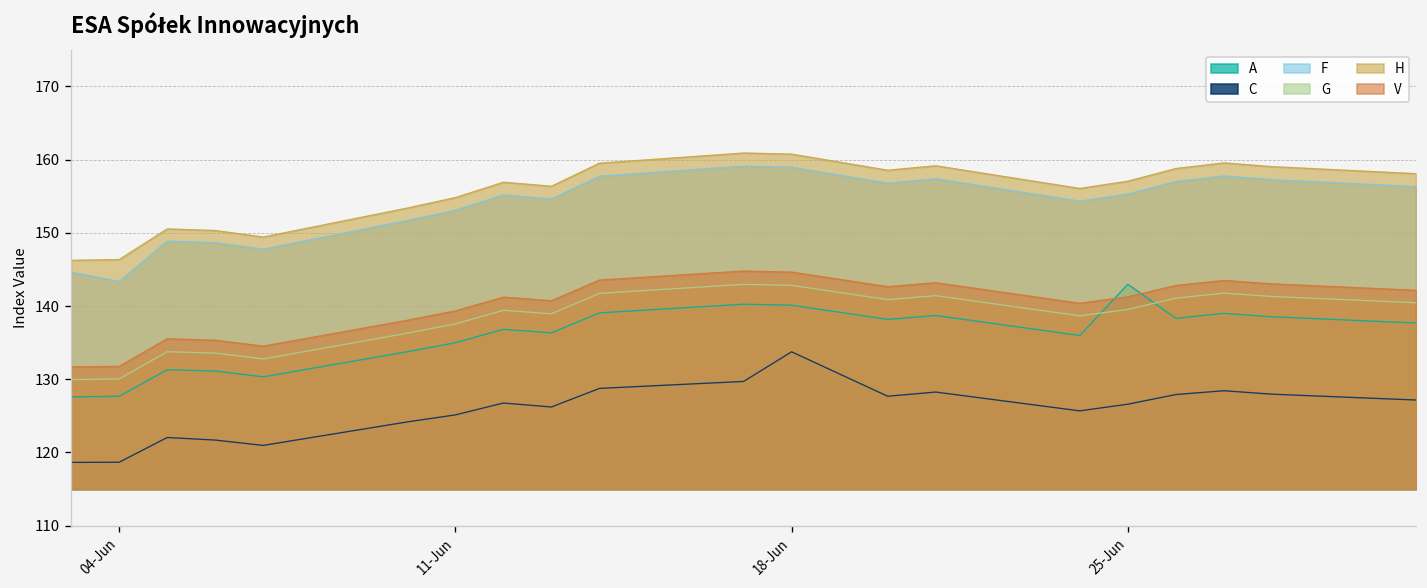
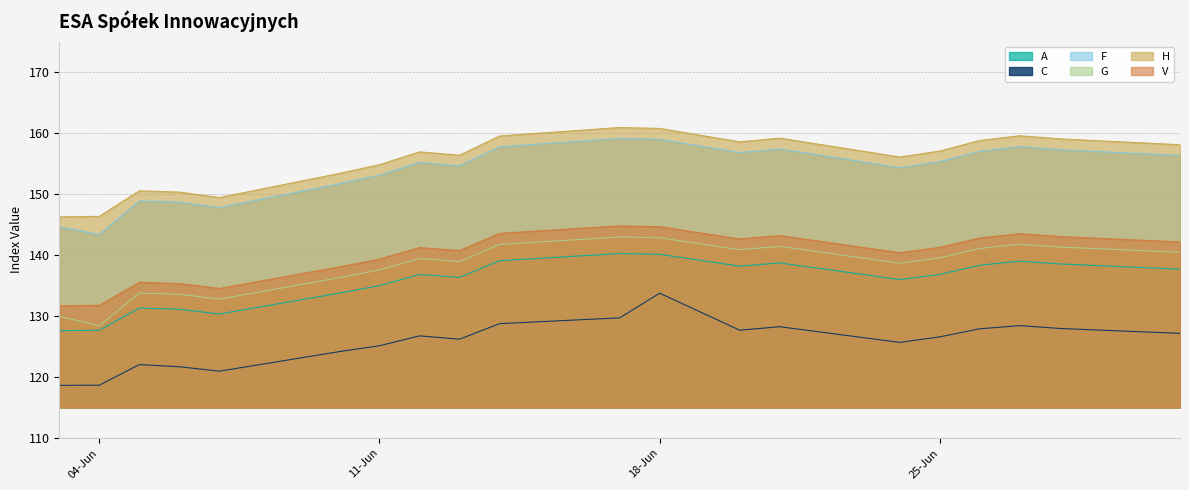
  {
    "A": {
      "04-Jun": 128,
      "11-Jun": 135,
      "18-Jun": 140,
-     "25-Jun": 143
+     "25-Jun": 137
    },
    "C": {
      "04-Jun": 119,
      "11-Jun": 125,
      "18-Jun": 134,
      "25-Jun": 127
    },
    "F": {
      "04-Jun": 143,
      "11-Jun": 153,
      "18-Jun": 159,
      "25-Jun": 155
    },
    "G": {
-     "04-Jun": 130,
+     "04-Jun": 128,
      "11-Jun": 138,
      "18-Jun": 143,
      "25-Jun": 140
    }
  }
